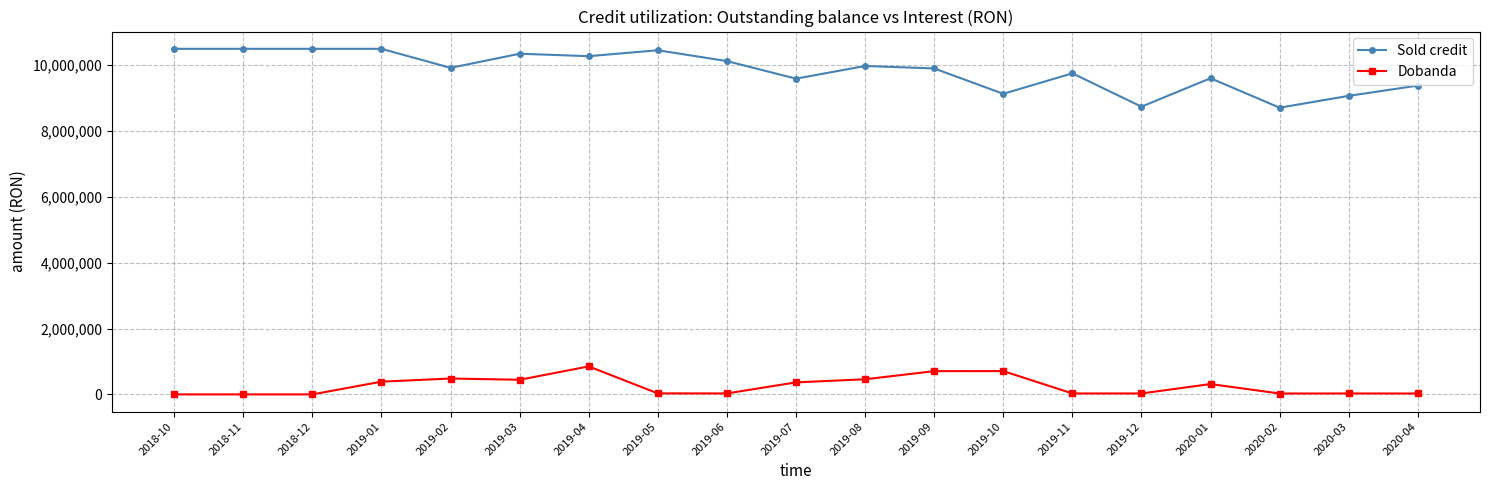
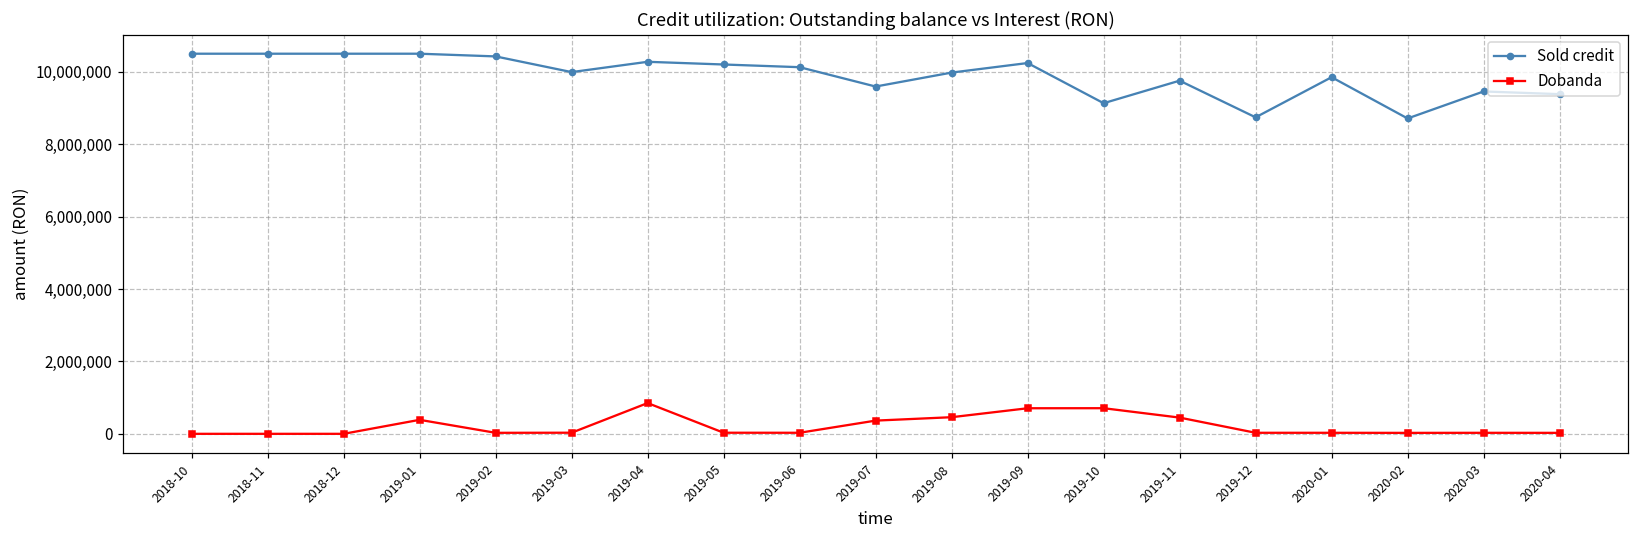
  {
    "Sold credit": {
      "2018-10": "10,500,000",
      "2018-11": "10,500,000",
      "2018-12": "10,500,000",
      "2019-01": "10,500,000",
-     "2019-02": "9,900,000",
-     "2019-03": "10,400,000",
+     "2019-02": "10,400,000",
+     "2019-03": "10,000,000",
      "2019-04": "10,300,000",
-     "2019-05": "10,500,000",
+     "2019-05": "10,200,000",
      "2019-06": "10,100,000",
      "2019-07": "9,600,000",
      "2019-08": "10,000,000",
-     "2019-09": "9,900,000",
+     "2019-09": "10,200,000",
      "2019-10": "9,100,000",
      "2019-11": "9,800,000",
      "2019-12": "8,700,000",
-     "2020-01": "9,600,000",
+     "2020-01": "9,900,000",
      "2020-02": "8,700,000",
-     "2020-03": "9,100,000",
+     "2020-03": "9,500,000",
      "2020-04": "9,400,000"
    },
    "Dobanda": {
      "2018-10": "0",
      "2018-11": "0",
      "2018-12": "0",
      "2019-01": "400,000",
-     "2019-02": "500,000",
-     "2019-03": "400,000",
+     "2019-02": "0",
+     "2019-03": "0",
      "2019-04": "800,000",
      "2019-05": "0",
      "2019-06": "0",
      "2019-07": "400,000",
      "2019-08": "500,000",
      "2019-09": "700,000",
      "2019-10": "700,000",
-     "2019-11": "0",
+     "2019-11": "400,000",
      "2019-12": "0",
-     "2020-01": "300,000",
+     "2020-01": "0",
      "2020-02": "0",
      "2020-03": "0",
      "2020-04": "0"
    }
  }
